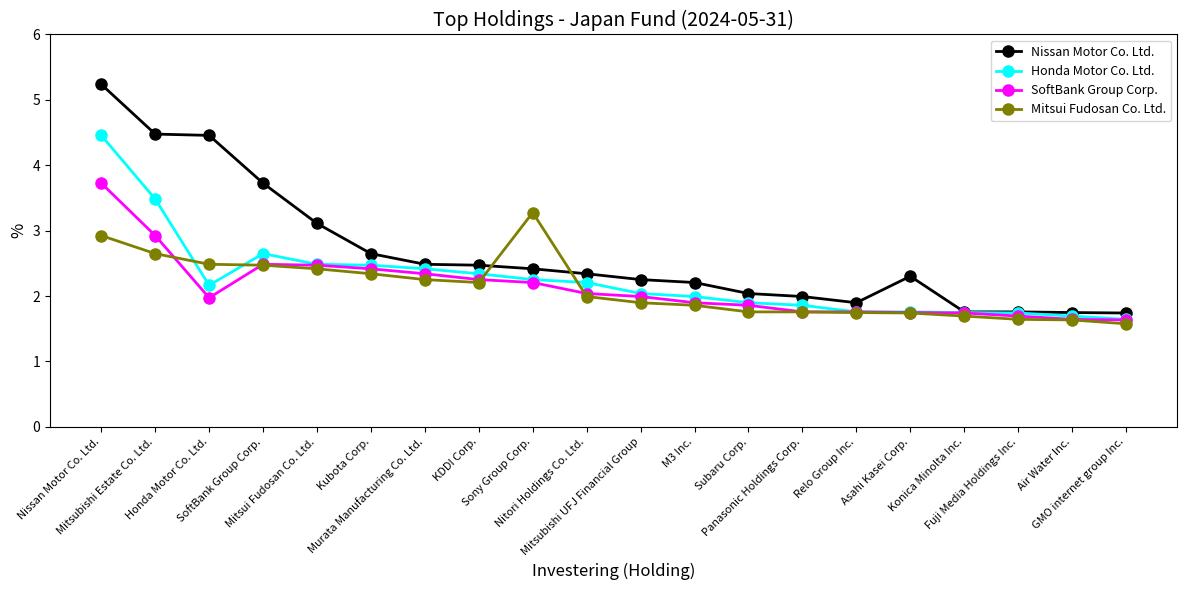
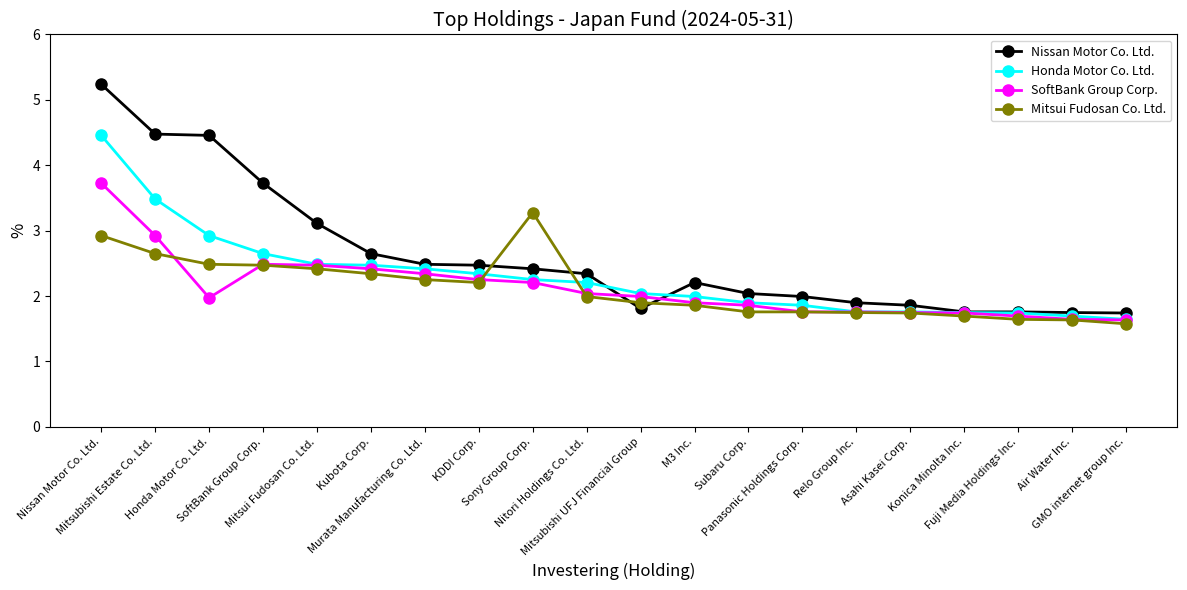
  {
    "Nissan Motor Co. Ltd.": {
      "Nissan Motor Co. Ltd.": 5.2,
      "Mitsubishi Estate Co. Ltd.": 4.5,
      "Honda Motor Co. Ltd.": 4.5,
      "SoftBank Group Corp.": 3.7,
      "Mitsui Fudosan Co. Ltd.": 3.1,
      "Kubota Corp.": 2.6,
      "Murata Manufacturing Co. Ltd.": 2.5,
      "KDDI Corp.": 2.5,
      "Sony Group Corp.": 2.4,
      "Nitori Holdings Co. Ltd.": 2.3,
-     "Mitsubishi UFJ Financial Group": 2.3,
+     "Mitsubishi UFJ Financial Group": 1.8,
      "M3 Inc.": 2.2,
      "Subaru Corp.": 2.0,
      "Panasonic Holdings Corp.": 2.0,
      "Relo Group Inc.": 1.9,
-     "Asahi Kasei Corp.": 2.3,
+     "Asahi Kasei Corp.": 1.9,
      "Air Water Inc.": 1.7,
      "GMO internet group Inc.": 1.7
    },
    "Honda Motor Co. Ltd.": {
      "Nissan Motor Co. Ltd.": 4.5,
      "Mitsubishi Estate Co. Ltd.": 3.5,
-     "Honda Motor Co. Ltd.": 2.2,
+     "Honda Motor Co. Ltd.": 2.9,
      "SoftBank Group Corp.": 2.6,
      "Kubota Corp.": 2.5,
      "Murata Manufacturing Co. Ltd.": 2.4,
      "KDDI Corp.": 2.3,
      "Sony Group Corp.": 2.3,
      "Nitori Holdings Co. Ltd.": 2.2,
      "Mitsubishi UFJ Financial Group": 2.0,
      "M3 Inc.": 2.0,
      "Subaru Corp.": 1.9,
      "Panasonic Holdings Corp.": 1.9,
      "Air Water Inc.": 1.7
    },
    "SoftBank Group Corp.": {
      "Nissan Motor Co. Ltd.": 3.7,
      "Mitsubishi Estate Co. Ltd.": 2.9,
      "Honda Motor Co. Ltd.": 2.0,
      "Kubota Corp.": 2.4,
      "Murata Manufacturing Co. Ltd.": 2.3,
      "KDDI Corp.": 2.3,
      "Sony Group Corp.": 2.2,
      "Nitori Holdings Co. Ltd.": 2.0,
      "Mitsubishi UFJ Financial Group": 2.0,
      "M3 Inc.": 1.9,
      "Subaru Corp.": 1.9,
      "Fuji Media Holdings Inc.": 1.7
    },
    "Mitsui Fudosan Co. Ltd.": {
      "Nissan Motor Co. Ltd.": 2.9,
      "Mitsubishi Estate Co. Ltd.": 2.6,
      "Honda Motor Co. Ltd.": 2.5,
      "Mitsui Fudosan Co. Ltd.": 2.4,
      "Kubota Corp.": 2.3,
      "Murata Manufacturing Co. Ltd.": 2.3,
      "KDDI Corp.": 2.2,
      "Sony Group Corp.": 3.3,
      "Nitori Holdings Co. Ltd.": 2.0,
      "Mitsubishi UFJ Financial Group": 1.9,
      "M3 Inc.": 1.9,
      "Subaru Corp.": 1.8,
      "Konica Minolta Inc.": 1.7,
      "Fuji Media Holdings Inc.": 1.6,
      "GMO internet group Inc.": 1.6
    }
  }
